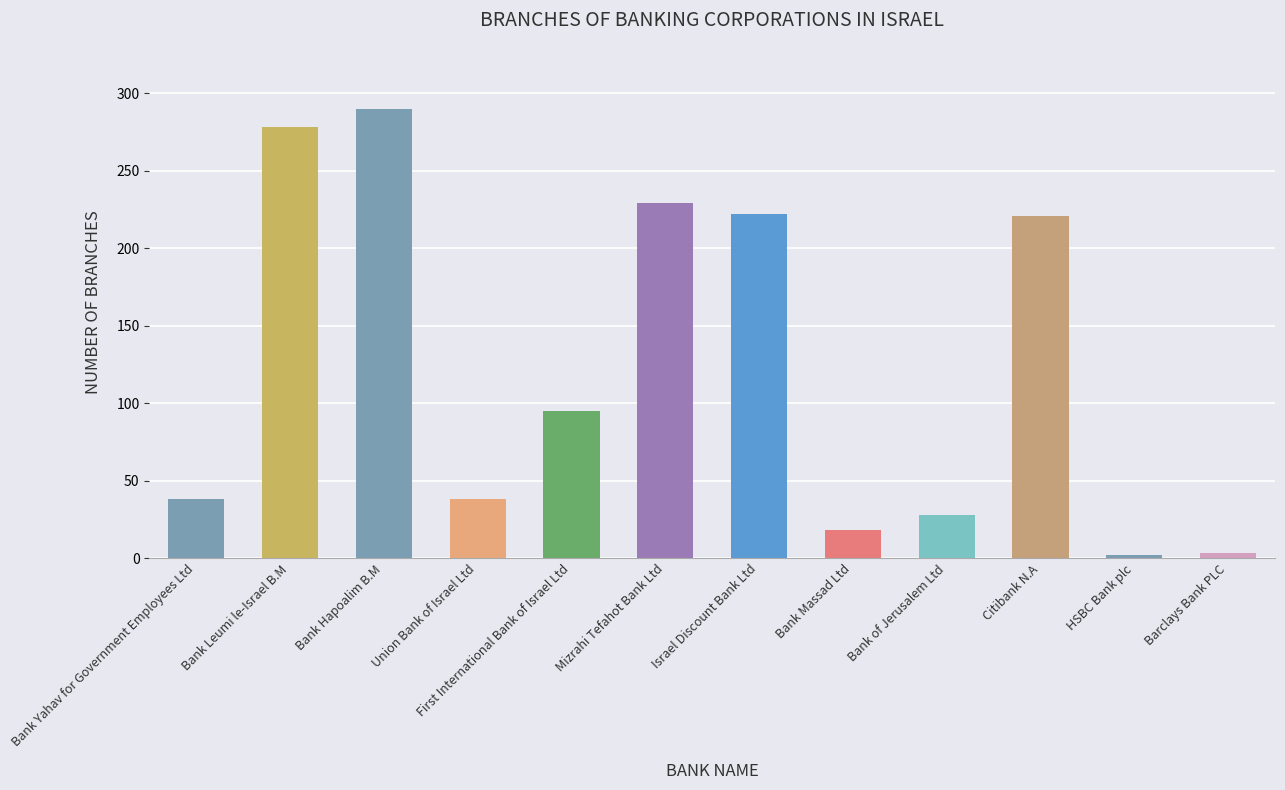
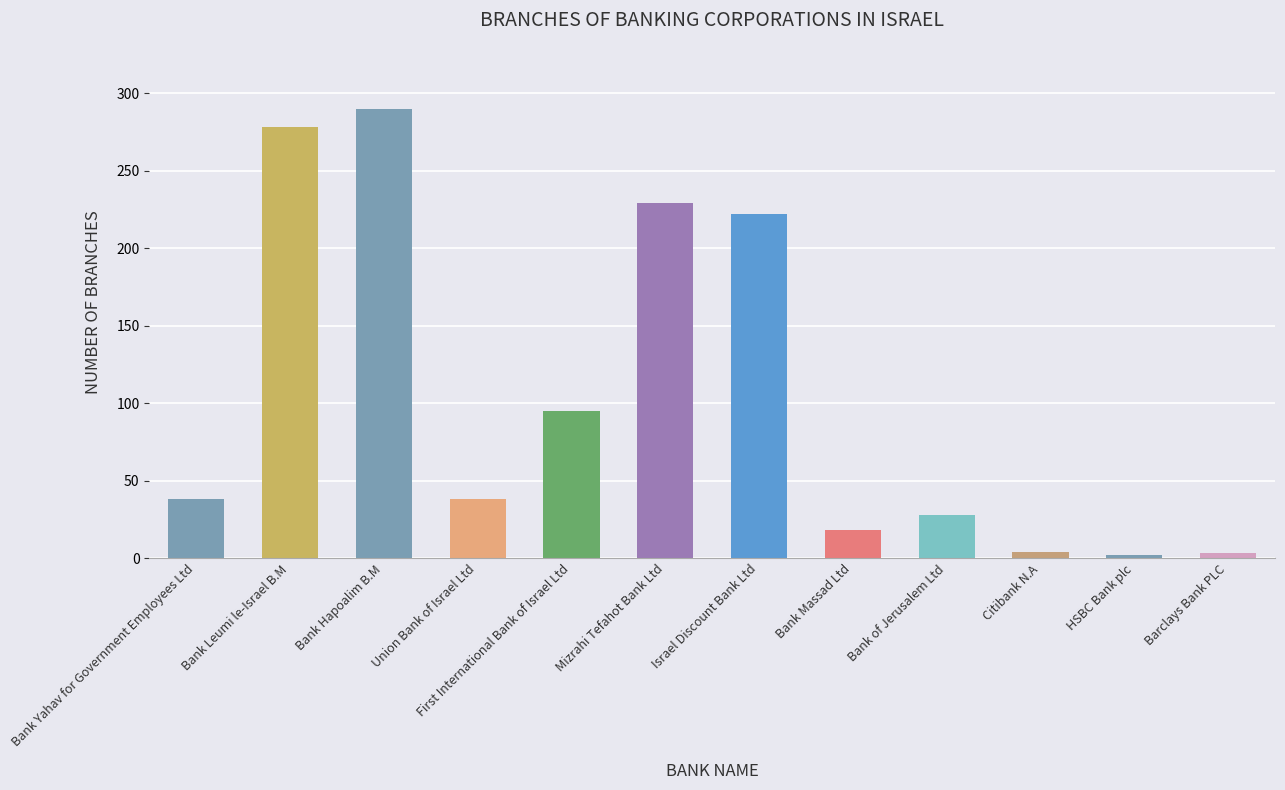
  {
    "Bank Yahav for Government Employees Ltd": 38,
    "Bank Leumi le-Israel B.M": 278,
    "Bank Hapoalim B.M": 290,
    "Union Bank of Israel Ltd": 38,
    "First International Bank of Israel Ltd": 95,
    "Mizrahi Tefahot Bank Ltd": 229,
    "Israel Discount Bank Ltd": 222,
    "Bank Massad Ltd": 18,
    "Bank of Jerusalem Ltd": 28,
-   "Citibank N.A": 221,
+   "Citibank N.A": 4,
    "HSBC Bank plc": 2,
    "Barclays Bank PLC": 3
  }
